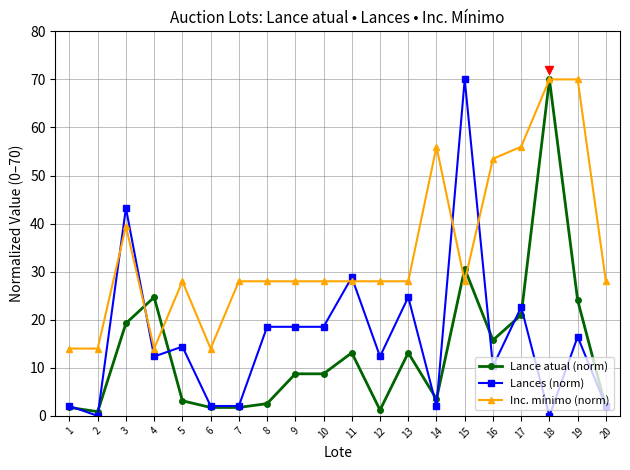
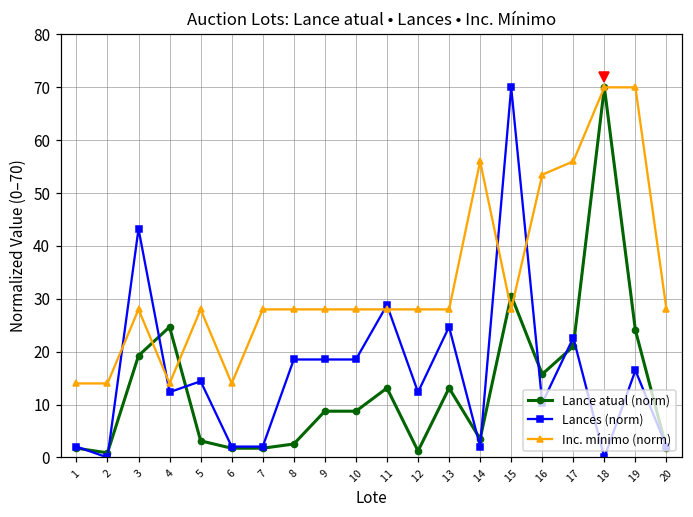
  {
    "Lance atual (norm)": {
      "2": 1,
      "3": 19,
      "4": 25,
      "5": 3,
      "8": 3,
      "9": 9,
      "10": 9,
      "11": 13,
      "12": 1,
      "13": 13,
      "14": 4,
      "15": 31,
      "16": 16,
      "17": 21,
      "19": 24
    },
    "Lances (norm)": {
      "2": 0,
      "3": 43,
      "4": 12,
      "5": 14,
      "8": 19,
      "9": 19,
      "10": 19,
      "11": 29,
      "12": 12,
      "13": 25,
      "14": 2,
      "15": 70,
      "17": 23,
      "18": 0,
      "19": 16
    },
    "Inc. mínimo (norm)": {
      "1": 14,
      "2": 14,
-     "3": 39,
+     "3": 28,
      "4": 14,
      "5": 28,
      "6": 14,
      "7": 28,
      "8": 28,
      "9": 28,
      "10": 28,
      "11": 28,
      "12": 28,
      "13": 28,
      "14": 56,
      "15": 28,
      "16": 53,
      "17": 56,
      "19": 70,
      "20": 28
    }
  }
